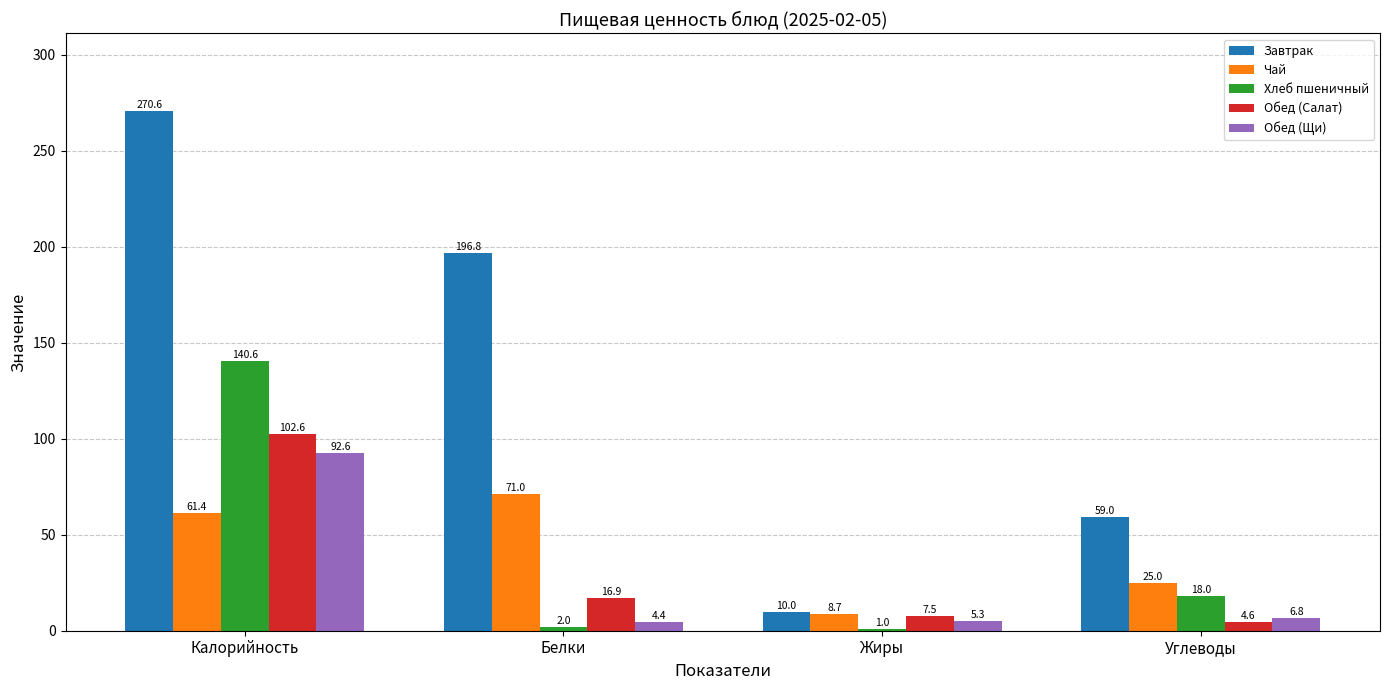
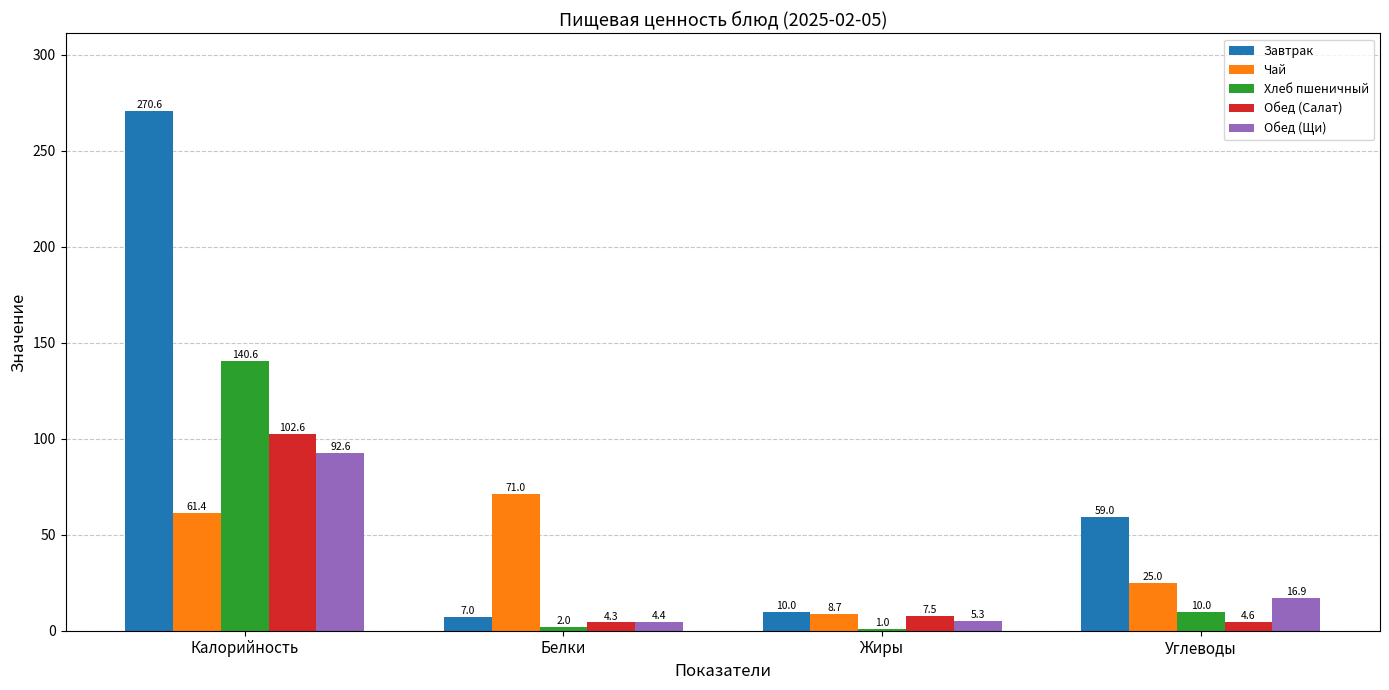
  {
    "Завтрак": {
      "Калорийность": 270.6,
-     "Белки": 196.8,
+     "Белки": 7.0,
      "Жиры": 10.0,
      "Углеводы": 59.0
    },
    "Чай": {
      "Калорийность": 61.4,
      "Белки": 71.0,
      "Жиры": 8.7,
      "Углеводы": 25.0
    },
    "Хлеб пшеничный": {
      "Калорийность": 140.6,
      "Белки": 2.0,
      "Жиры": 1.0,
-     "Углеводы": 18.0
+     "Углеводы": 10.0
    },
    "Обед (Салат)": {
      "Калорийность": 102.6,
-     "Белки": 16.9,
+     "Белки": 4.3,
      "Жиры": 7.5,
      "Углеводы": 4.6
    },
    "Обед (Щи)": {
      "Калорийность": 92.6,
      "Белки": 4.4,
      "Жиры": 5.3,
-     "Углеводы": 6.8
+     "Углеводы": 16.9
    }
  }
